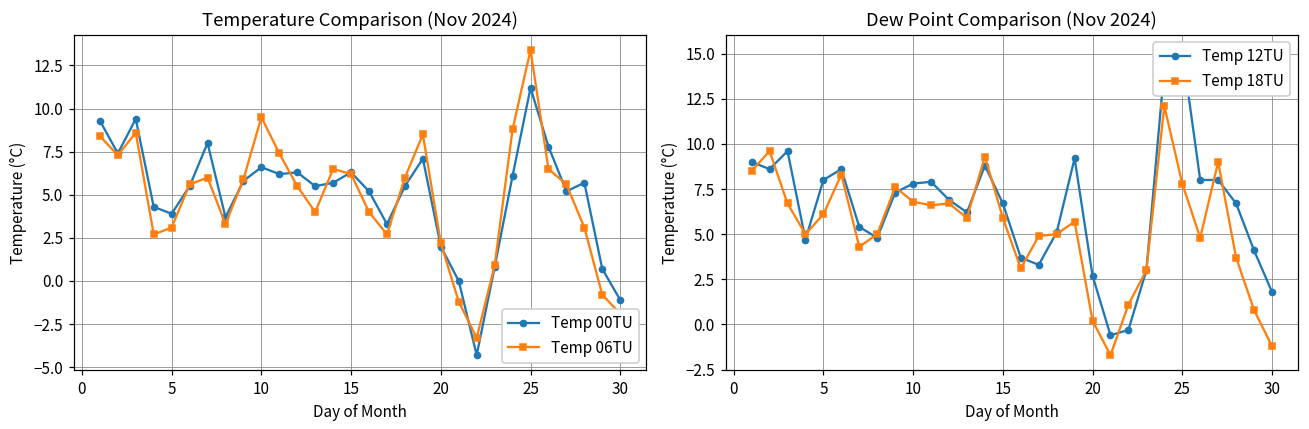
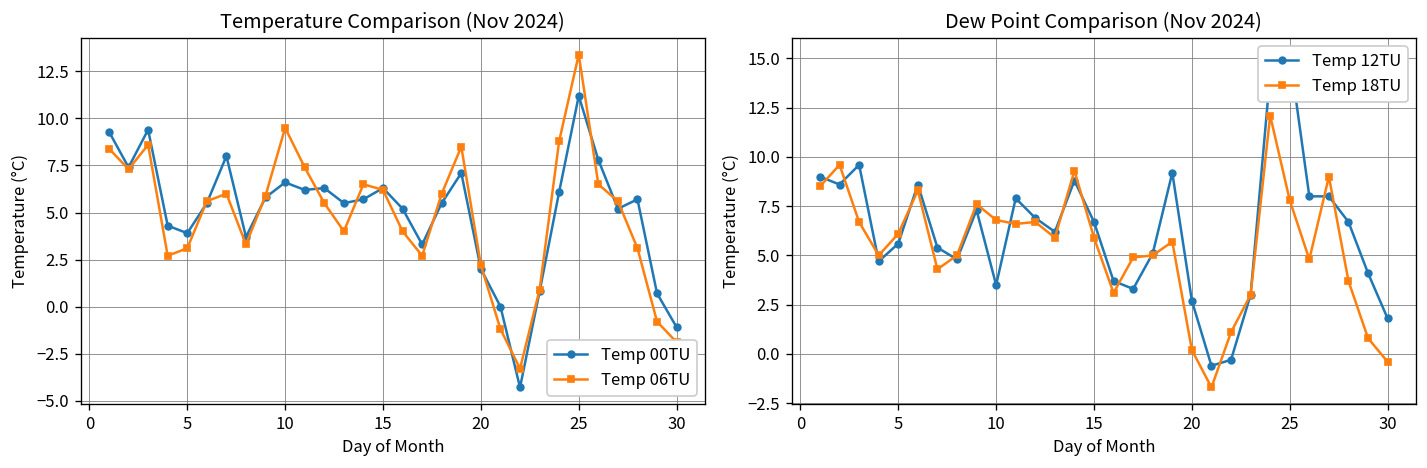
  {
    "Temperature Comparison (Nov 2024)": {
      "Temp 00TU": {
        "5": 3.9,
        "10": 6.6,
        "20": 2.0,
        "25": 11.2,
        "30": -1.1
      },
      "Temp 06TU": {
        "5": 3.1,
        "10": 9.5,
        "20": 2.2,
        "25": 13.4
      }
    },
    "Dew Point Comparison (Nov 2024)": {
      "Temp 12TU": {
-       "5": 8.0,
-       "10": 7.8,
+       "5": 5.6,
+       "10": 3.5,
        "15": 6.7,
        "20": 2.7,
        "30": 1.8
      },
      "Temp 18TU": {
        "5": 6.1,
        "10": 6.8,
        "15": 5.9,
        "20": 0.2,
        "25": 7.8,
-       "30": -1.2
+       "30": -0.4
      }
    }
  }
